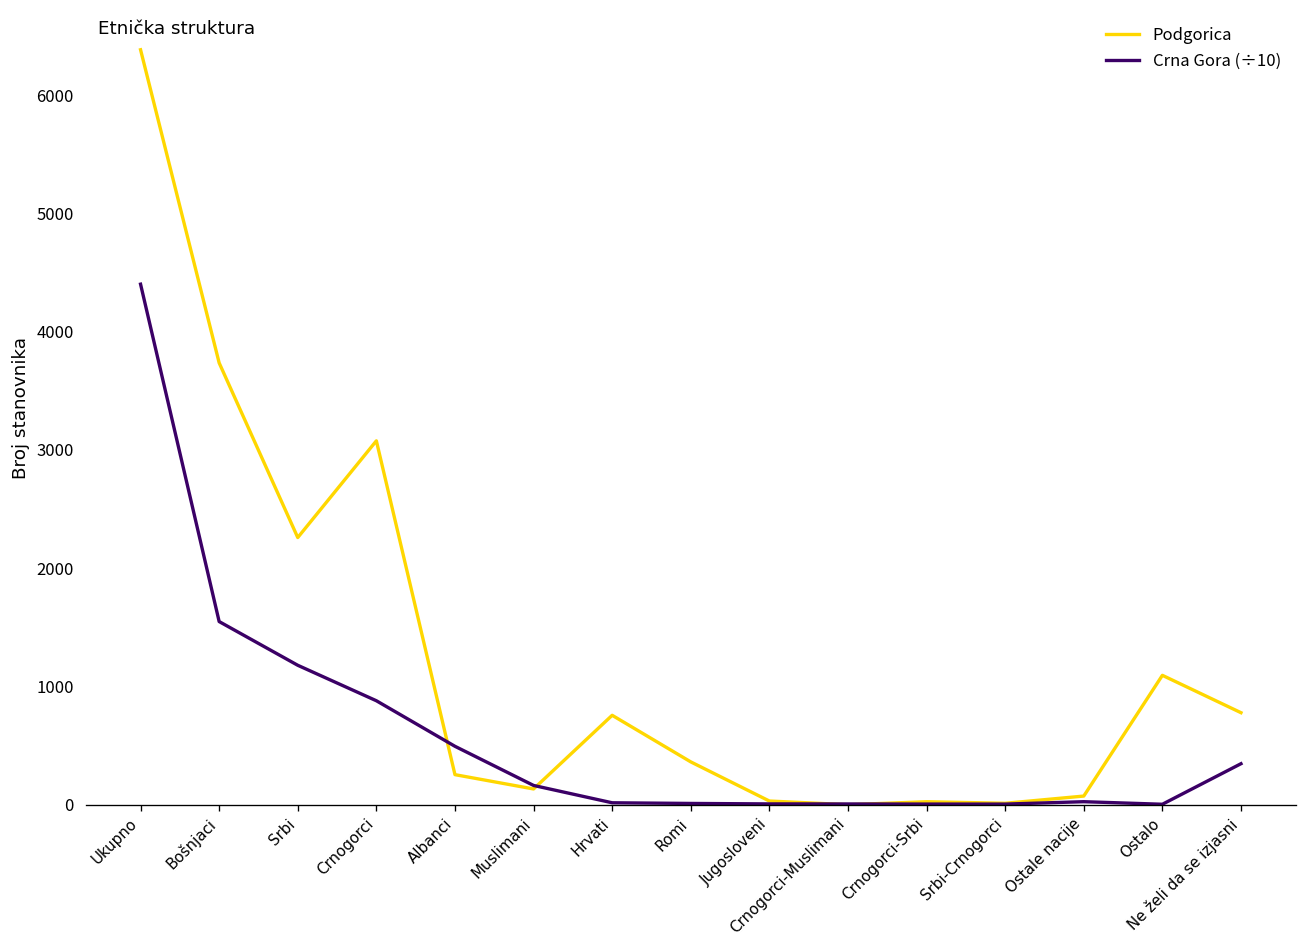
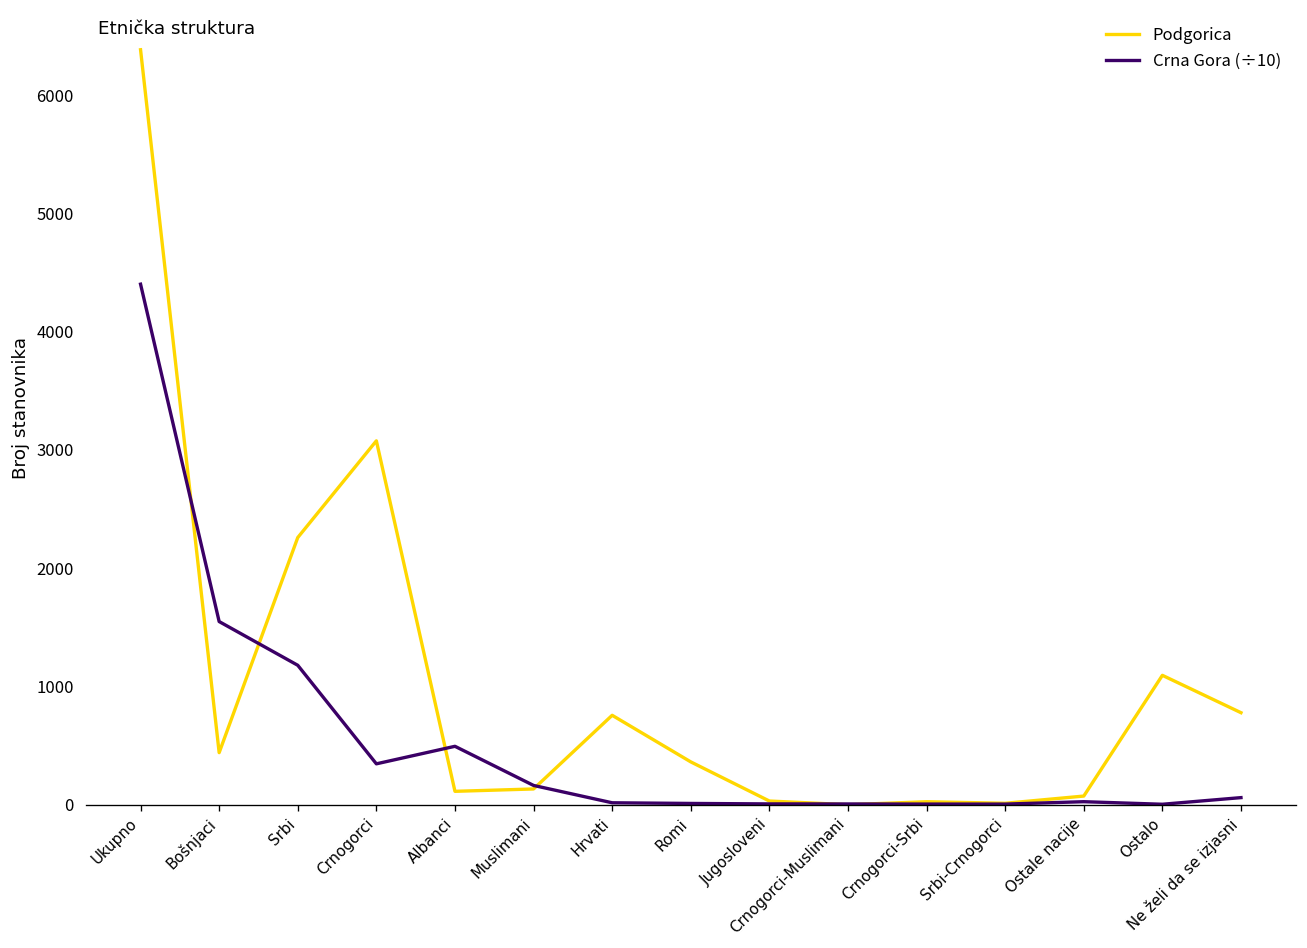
  {
    "Podgorica": {
      "Ukupno": 6400,
-     "Bošnjaci": 3700,
+     "Bošnjaci": 400,
      "Srbi": 2300,
      "Crnogorci": 3100,
-     "Albanci": 300,
+     "Albanci": 100,
      "Muslimani": 100,
      "Hrvati": 800,
      "Romi": 400,
      "Ostale nacije": 100,
      "Ostalo": 1100,
      "Ne želi da se izjasni": 800
    },
    "Crna Gora (÷10)": {
      "Ukupno": 4400,
      "Bošnjaci": 1500,
      "Srbi": 1200,
-     "Crnogorci": 900,
+     "Crnogorci": 300,
      "Albanci": 500,
      "Muslimani": 200,
      "Hrvati": 0,
      "Romi": 0,
      "Ostale nacije": 0,
      "Ostalo": 0,
-     "Ne želi da se izjasni": 300
+     "Ne želi da se izjasni": 100
    }
  }
